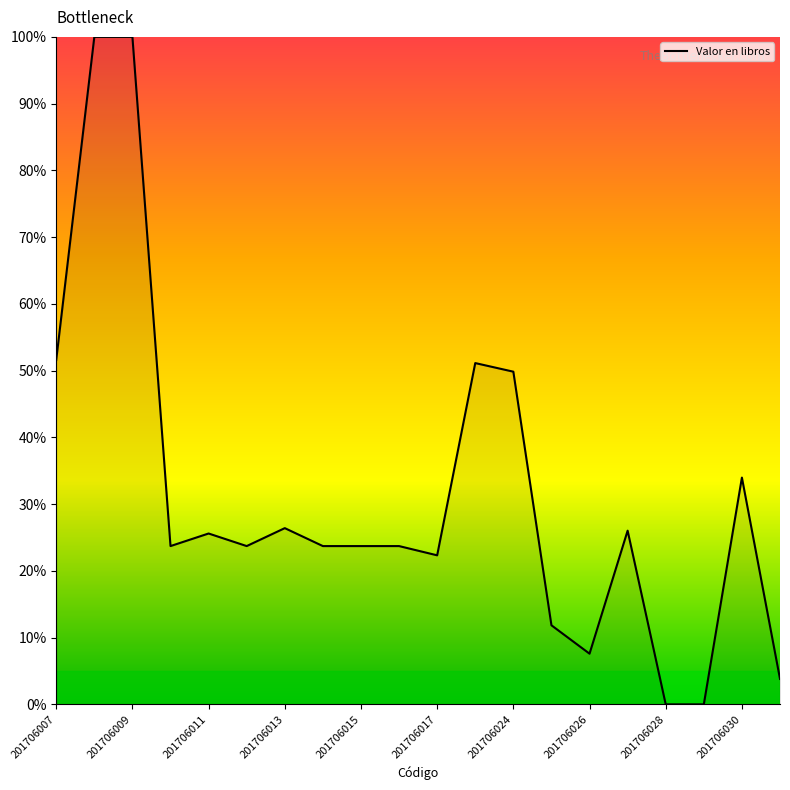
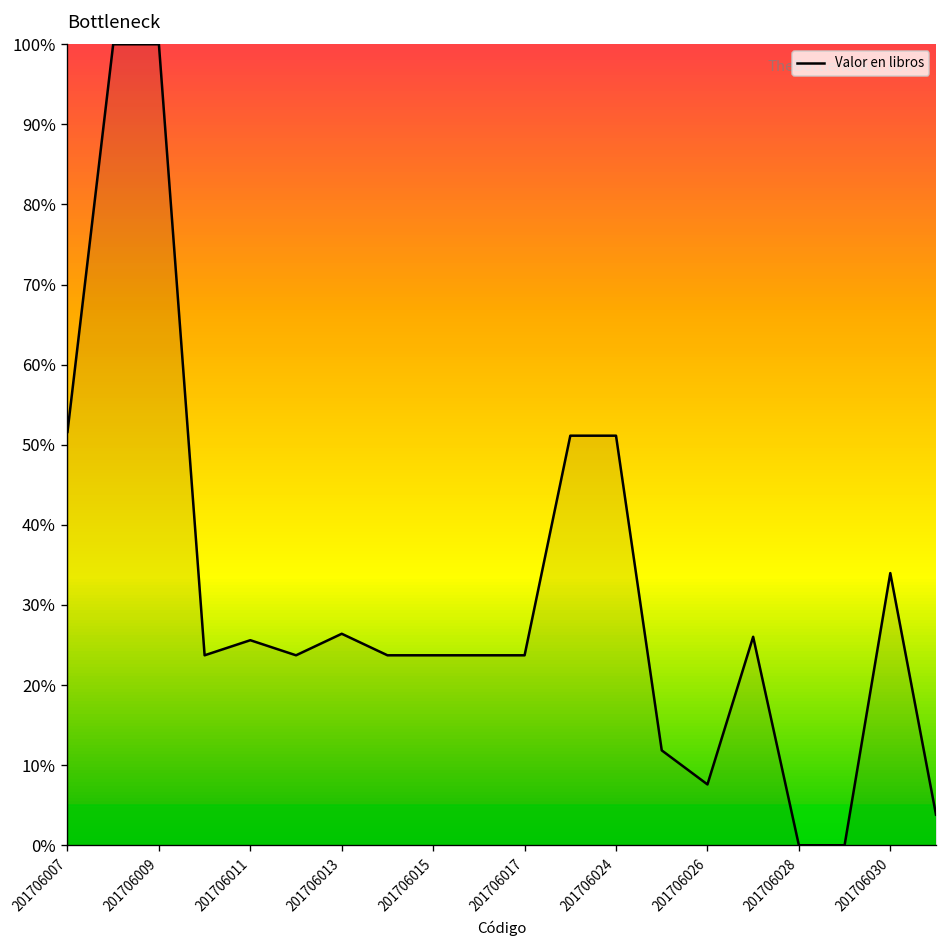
  {
    "201706007": "52%",
    "201706009": "100%",
    "201706011": "26%",
    "201706013": "26%",
    "201706015": "24%",
-   "201706017": "22%",
-   "201706024": "50%",
+   "201706017": "24%",
+   "201706024": "51%",
    "201706026": "8%",
    "201706030": "34%"
  }
